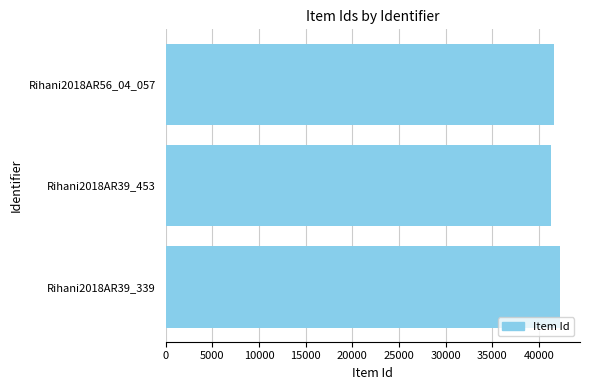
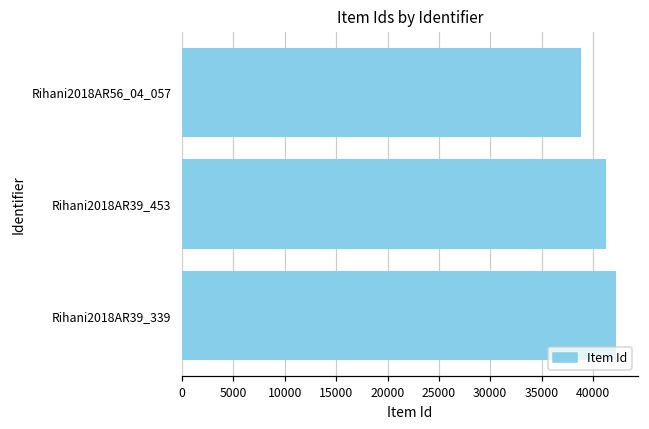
  {
-   "Rihani2018AR56_04_057": 42000,
+   "Rihani2018AR56_04_057": 39000,
    "Rihani2018AR39_453": 41000,
    "Rihani2018AR39_339": 42000
  }
